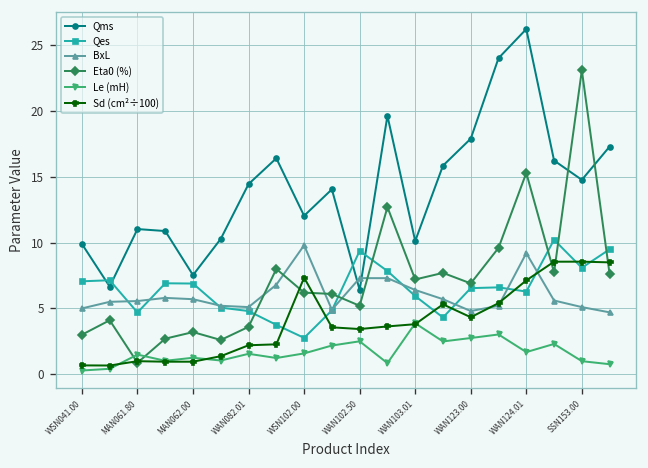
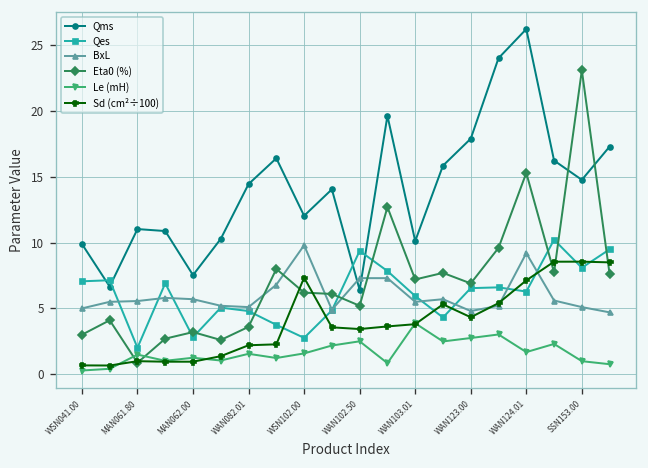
  {
    "Qms": {
      "WSN041.00": 9.9,
      "MAN061.80": 11.0,
      "MAN062.00": 7.5,
      "WAN082.01": 14.5,
      "WSN102.00": 12.0,
      "WAN102.50": 6.4,
      "WAN103.01": 10.1,
      "WAN123.00": 17.9,
      "WAN124.01": 26.2,
      "SSN153.00": 14.8
    },
    "Qes": {
      "WSN041.00": 7.1,
-     "MAN061.80": 4.7,
-     "MAN062.00": 6.9,
+     "MAN061.80": 2.0,
+     "MAN062.00": 2.8,
      "WAN082.01": 4.8,
      "WSN102.00": 2.8,
      "WAN102.50": 9.4,
      "WAN103.01": 5.9,
      "WAN123.00": 6.5,
      "WAN124.01": 6.3,
      "SSN153.00": 8.1
    },
    "BxL": {
      "WSN041.00": 5.0,
      "MAN061.80": 5.6,
      "MAN062.00": 5.7,
      "WAN082.01": 5.1,
      "WSN102.00": 9.8,
      "WAN102.50": 7.3,
-     "WAN103.01": 6.4,
+     "WAN103.01": 5.5,
      "WAN123.00": 4.8,
      "WAN124.01": 9.2,
      "SSN153.00": 5.1
    },
    "Sd (cm²÷100)": {
      "WSN041.00": 0.7,
      "MAN062.00": 1.0,
      "WAN082.01": 2.2,
      "WSN102.00": 7.3,
      "WAN102.50": 3.4,
      "WAN123.00": 4.3,
      "WAN124.01": 7.1,
      "SSN153.00": 8.6
    }
  }
